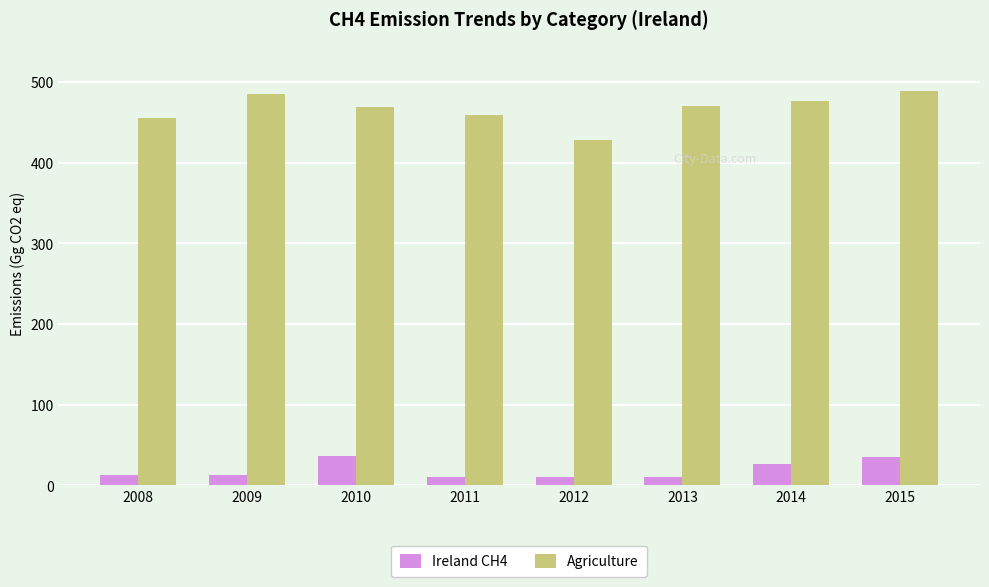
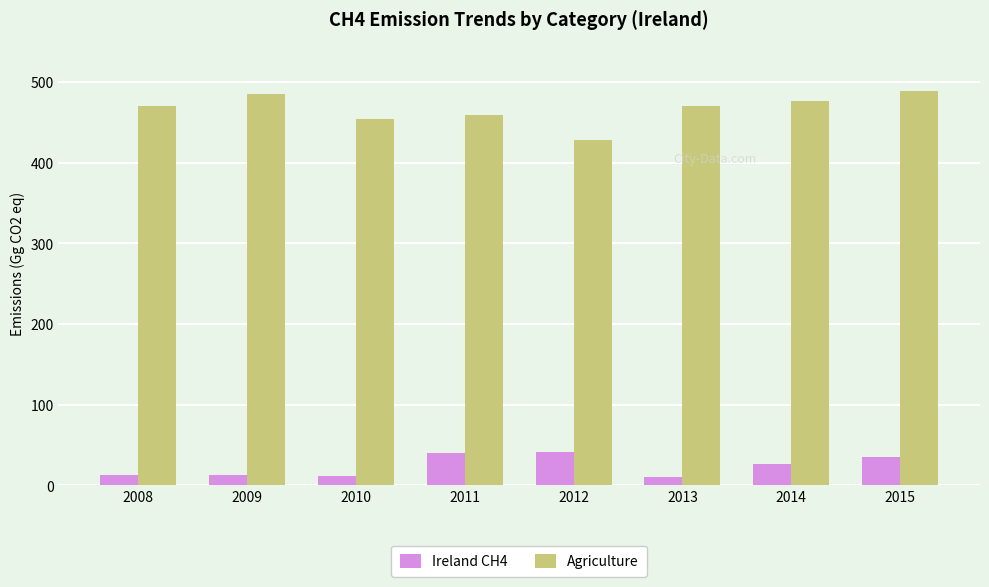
  {
    "Ireland CH4": {
      "2008": 10,
      "2009": 10,
-     "2010": 40,
-     "2011": 10,
-     "2012": 10,
+     "2010": 10,
+     "2011": 40,
+     "2012": 40,
      "2013": 10,
      "2014": 30,
      "2015": 40
    },
    "Agriculture": {
-     "2008": 460,
+     "2008": 470,
      "2009": 490,
-     "2010": 470,
+     "2010": 450,
      "2011": 460,
      "2012": 430,
      "2013": 470,
      "2014": 480,
      "2015": 490
    }
  }
